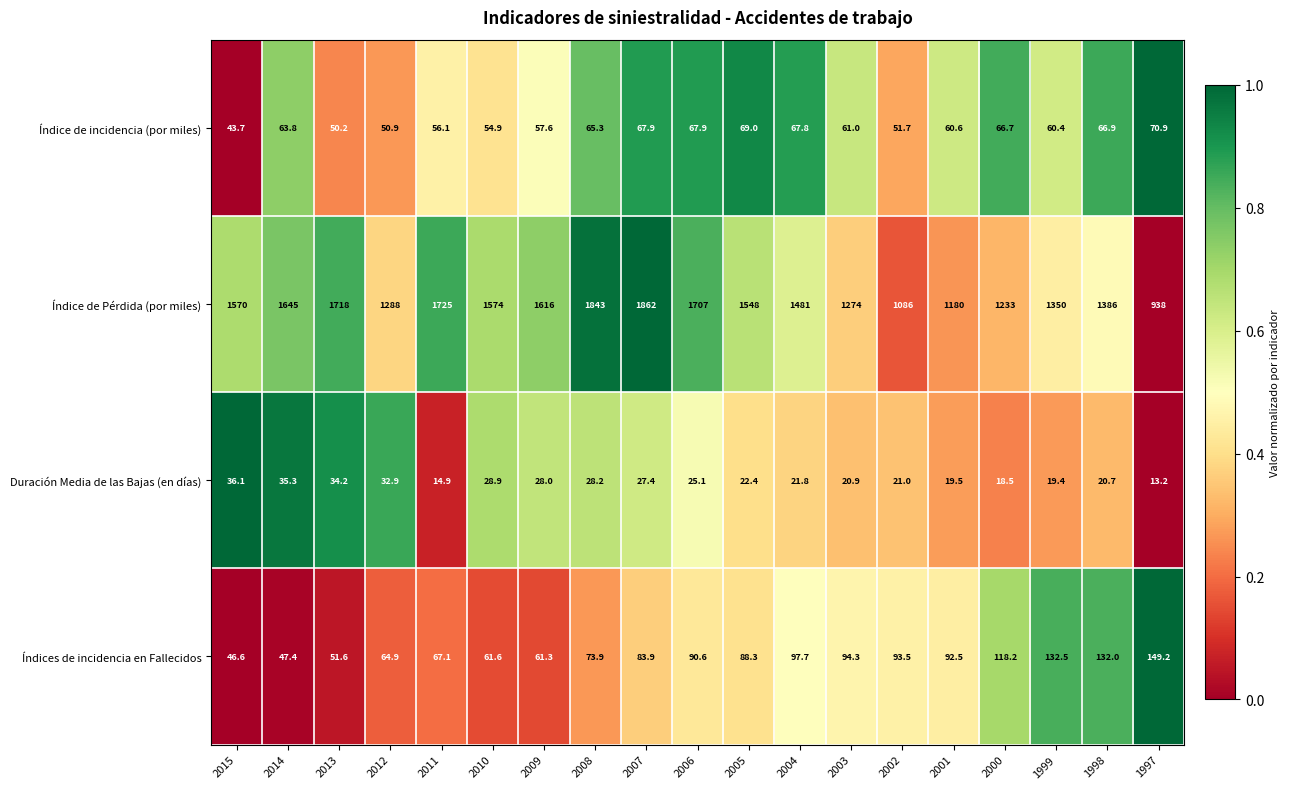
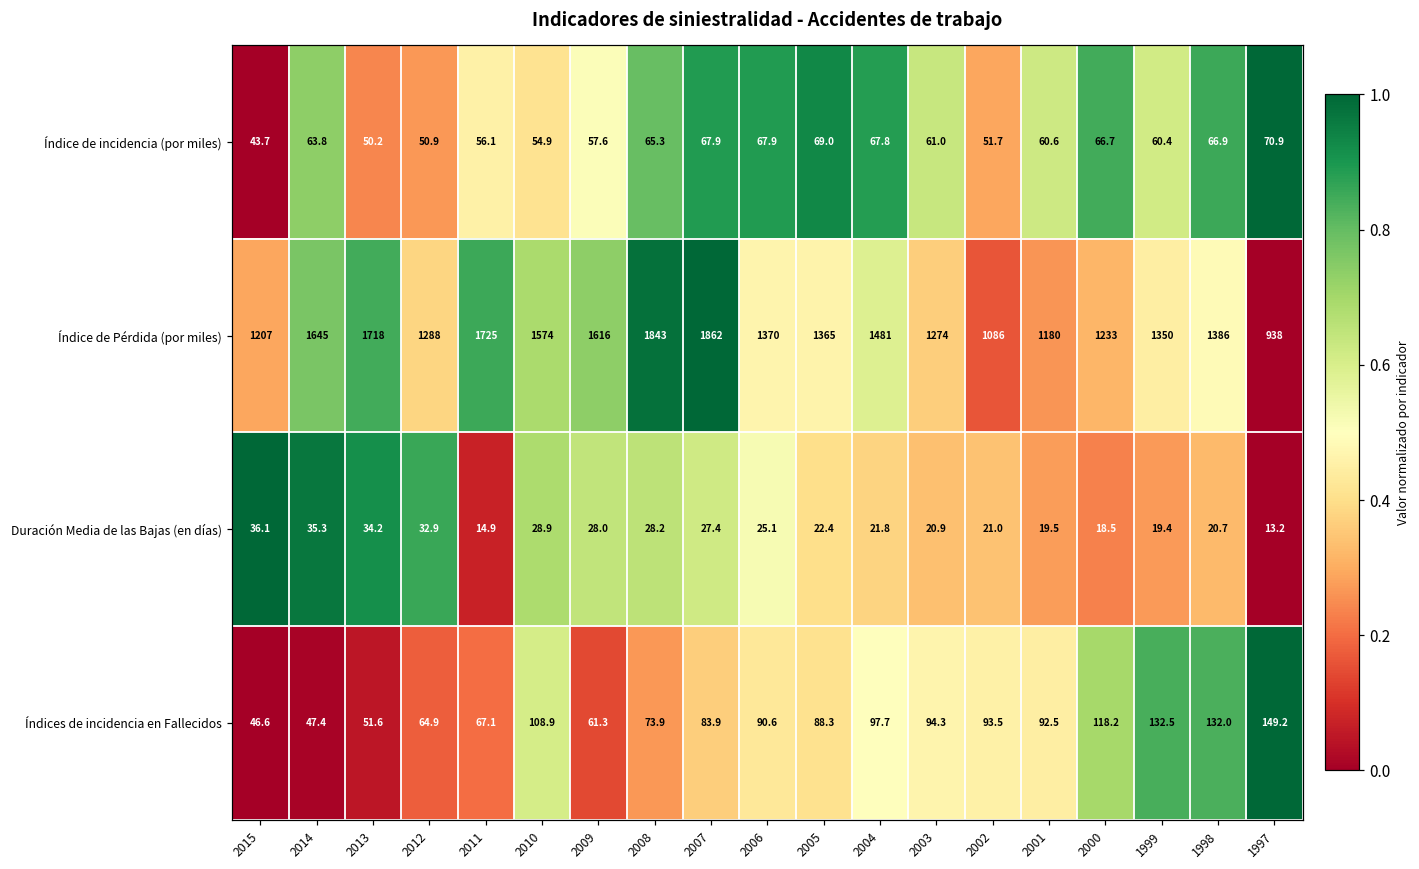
  {
    "Índice de incidencia (por miles)": {
      "2015": 43.7,
      "2014": 63.8,
      "2013": 50.2,
      "2012": 50.9,
      "2011": 56.1,
      "2010": 54.9,
      "2009": 57.6,
      "2008": 65.3,
      "2007": 67.9,
      "2006": 67.9,
      "2005": 69.0,
      "2004": 67.8,
      "2003": 61.0,
      "2002": 51.7,
      "2001": 60.6,
      "2000": 66.7,
      "1999": 60.4,
      "1998": 66.9,
      "1997": 70.9
    },
    "Índice de Pérdida (por miles)": {
-     "2015": 1570,
+     "2015": 1207,
      "2014": 1645,
      "2013": 1718,
      "2012": 1288,
      "2011": 1725,
      "2010": 1574,
      "2009": 1616,
      "2008": 1843,
      "2007": 1862,
-     "2006": 1707,
-     "2005": 1548,
+     "2006": 1370,
+     "2005": 1365,
      "2004": 1481,
      "2003": 1274,
      "2002": 1086,
      "2001": 1180,
      "2000": 1233,
      "1999": 1350,
      "1998": 1386,
      "1997": 938
    },
    "Duración Media de las Bajas (en días)": {
      "2015": 36.1,
      "2014": 35.3,
      "2013": 34.2,
      "2012": 32.9,
      "2011": 14.9,
      "2010": 28.9,
      "2009": 28.0,
      "2008": 28.2,
      "2007": 27.4,
      "2006": 25.1,
      "2005": 22.4,
      "2004": 21.8,
      "2003": 20.9,
      "2002": 21.0,
      "2001": 19.5,
      "2000": 18.5,
      "1999": 19.4,
      "1998": 20.7,
      "1997": 13.2
    },
    "Índices de incidencia en Fallecidos": {
      "2015": 46.6,
      "2014": 47.4,
      "2013": 51.6,
      "2012": 64.9,
      "2011": 67.1,
-     "2010": 61.6,
+     "2010": 108.9,
      "2009": 61.3,
      "2008": 73.9,
      "2007": 83.9,
      "2006": 90.6,
      "2005": 88.3,
      "2004": 97.7,
      "2003": 94.3,
      "2002": 93.5,
      "2001": 92.5,
      "2000": 118.2,
      "1999": 132.5,
      "1998": 132.0,
      "1997": 149.2
    }
  }
